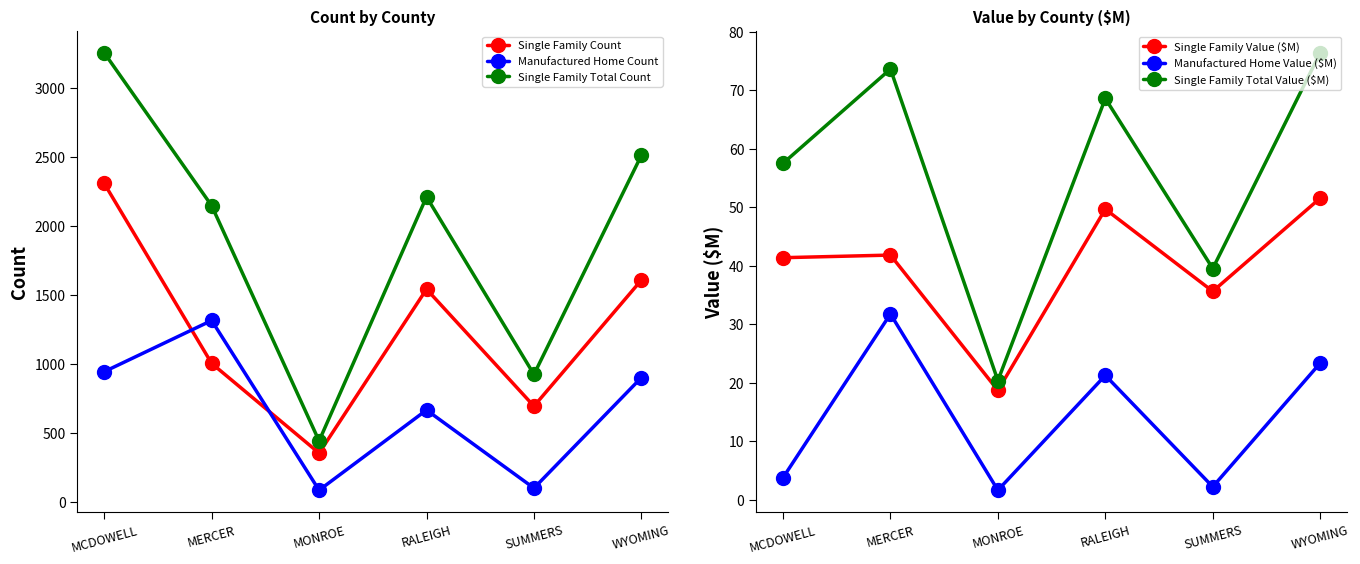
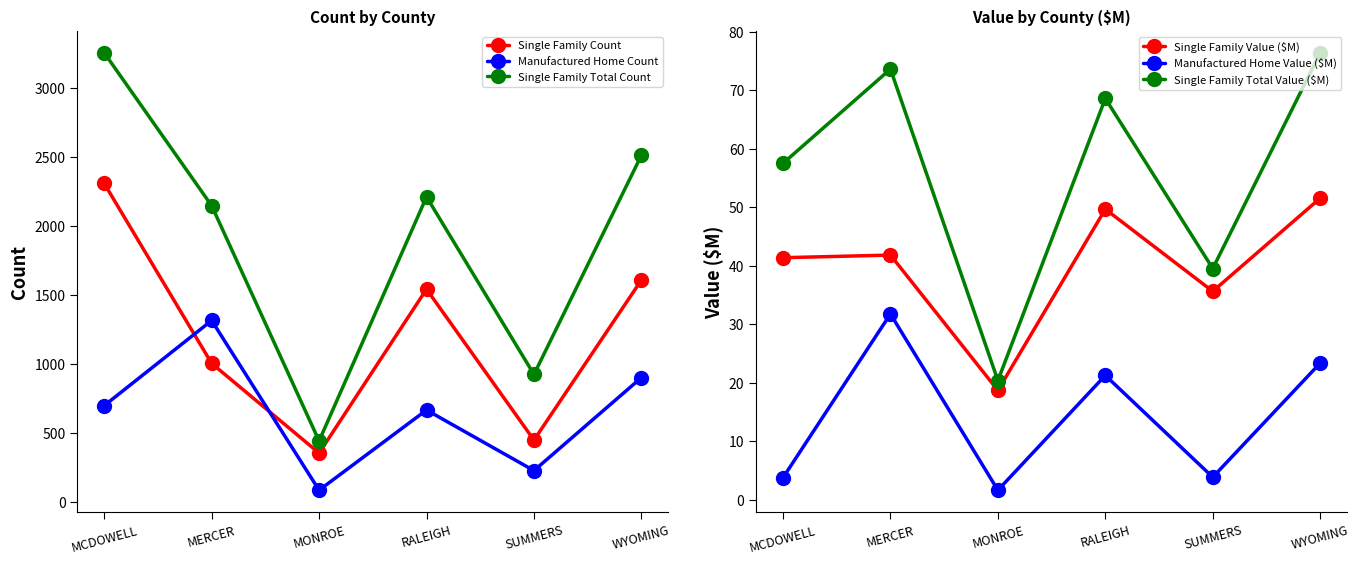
  {
    "Count by County": {
      "Single Family Count": {
        "MCDOWELL": 2310,
        "MERCER": 1010,
        "MONROE": 360,
        "RALEIGH": 1550,
-       "SUMMERS": 700,
+       "SUMMERS": 450,
        "WYOMING": 1610
      },
      "Manufactured Home Count": {
-       "MCDOWELL": 950,
+       "MCDOWELL": 700,
        "MERCER": 1320,
        "MONROE": 90,
        "RALEIGH": 670,
-       "SUMMERS": 100,
+       "SUMMERS": 230,
        "WYOMING": 900
      },
      "Single Family Total Count": {
        "MCDOWELL": 3260,
        "MERCER": 2150,
        "MONROE": 450,
        "RALEIGH": 2210,
        "SUMMERS": 930,
        "WYOMING": 2520
      }
    },
    "Value by County ($M)": {
      "Single Family Value ($M)": {
        "MCDOWELL": 41,
        "MERCER": 42,
        "MONROE": 19,
        "RALEIGH": 50,
        "SUMMERS": 36,
        "WYOMING": 52
      },
      "Manufactured Home Value ($M)": {
        "MCDOWELL": 4,
        "MERCER": 32,
        "MONROE": 2,
        "RALEIGH": 21,
-       "SUMMERS": 2,
+       "SUMMERS": 4,
        "WYOMING": 23
      },
      "Single Family Total Value ($M)": {
        "MCDOWELL": 58,
        "MERCER": 74,
        "MONROE": 20,
        "RALEIGH": 69,
        "SUMMERS": 40
      }
    }
  }
